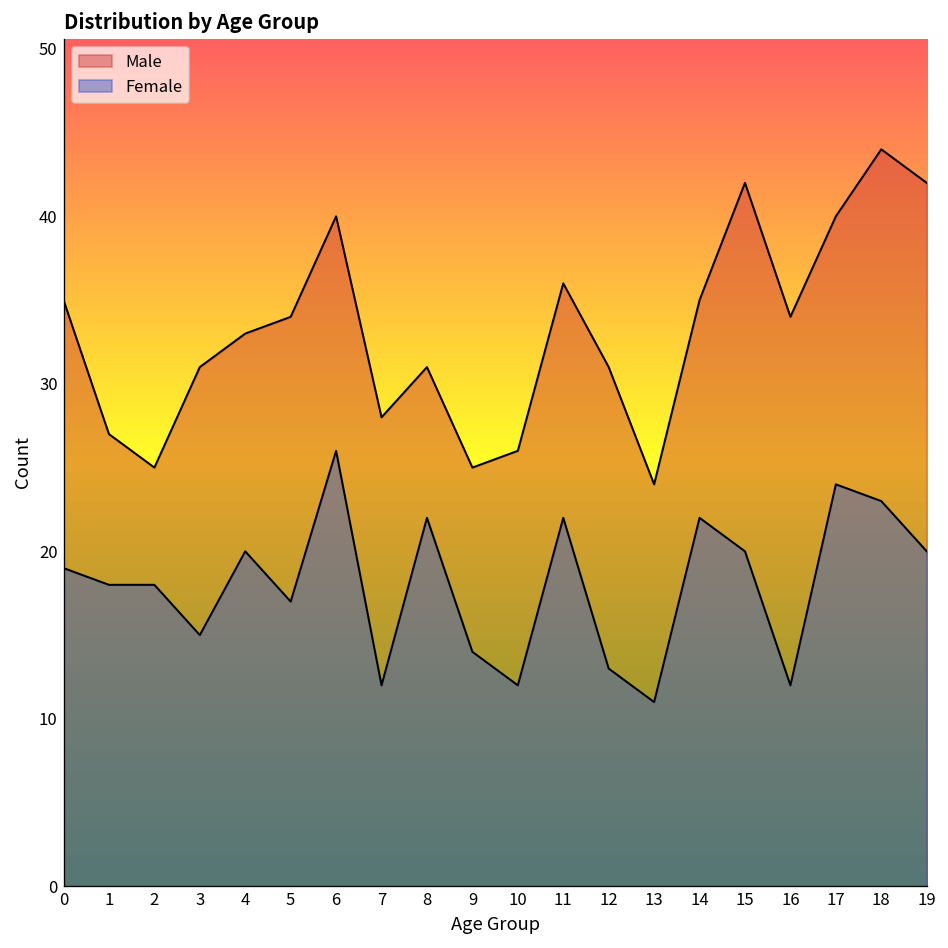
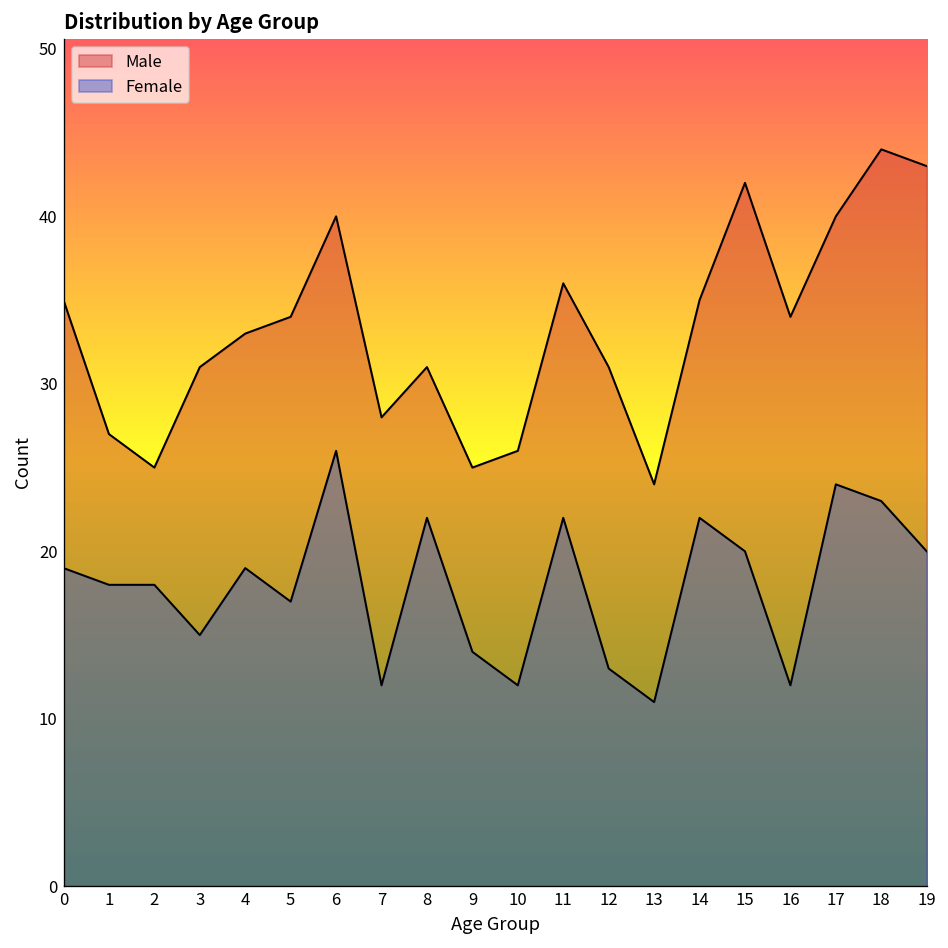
  {
    "Male": {
      "0": 35,
      "1": 27,
      "2": 25,
      "3": 31,
      "4": 33,
      "5": 34,
      "6": 40,
      "7": 28,
      "8": 31,
      "9": 25,
      "10": 26,
      "11": 36,
      "12": 31,
      "13": 24,
      "14": 35,
      "15": 42,
      "16": 34,
      "17": 40,
      "18": 44,
-     "19": 42
+     "19": 43
    },
    "Female": {
      "0": 19,
      "1": 18,
      "2": 18,
      "3": 15,
-     "4": 20,
+     "4": 19,
      "5": 17,
      "6": 26,
      "7": 12,
      "8": 22,
      "9": 14,
      "10": 12,
      "11": 22,
      "12": 13,
      "13": 11,
      "14": 22,
      "15": 20,
      "16": 12,
      "17": 24,
      "18": 23,
      "19": 20
    }
  }
